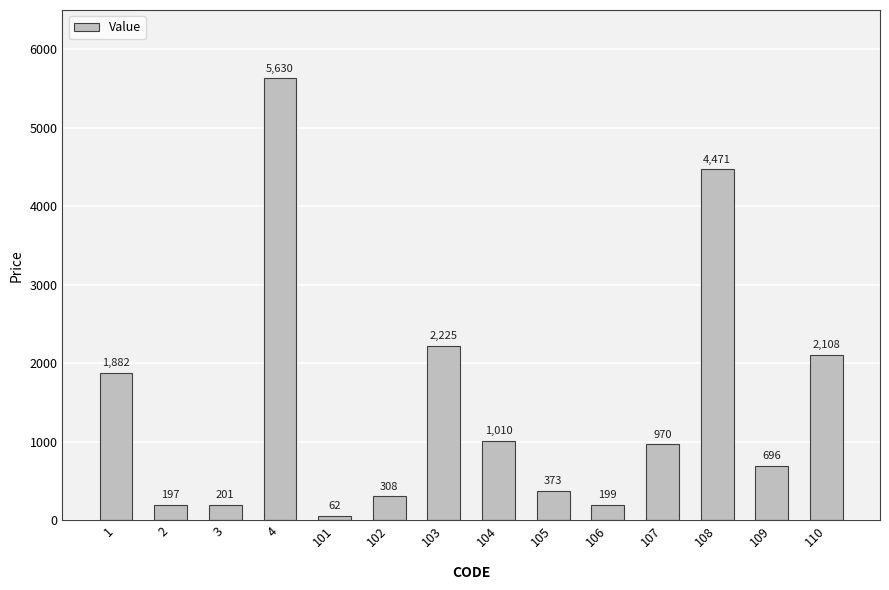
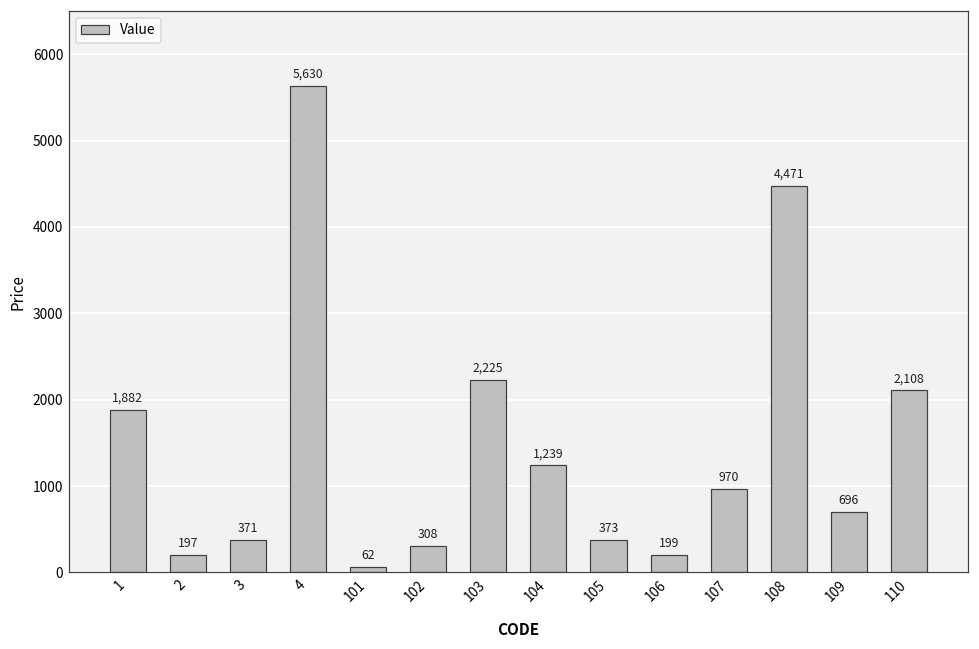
  {
    "1": "1,882",
    "2": "197",
-   "3": "201",
+   "3": "371",
    "4": "5,630",
    "101": "62",
    "102": "308",
    "103": "2,225",
-   "104": "1,010",
+   "104": "1,239",
    "105": "373",
    "106": "199",
    "107": "970",
    "108": "4,471",
    "109": "696",
    "110": "2,108"
  }
